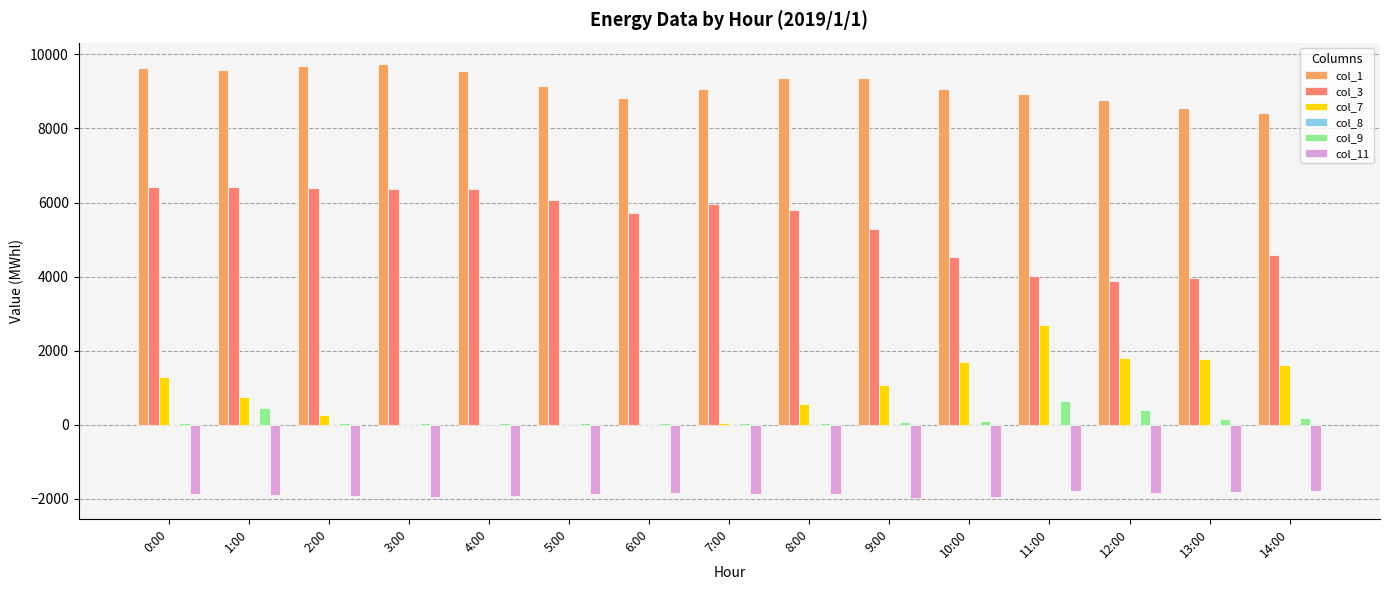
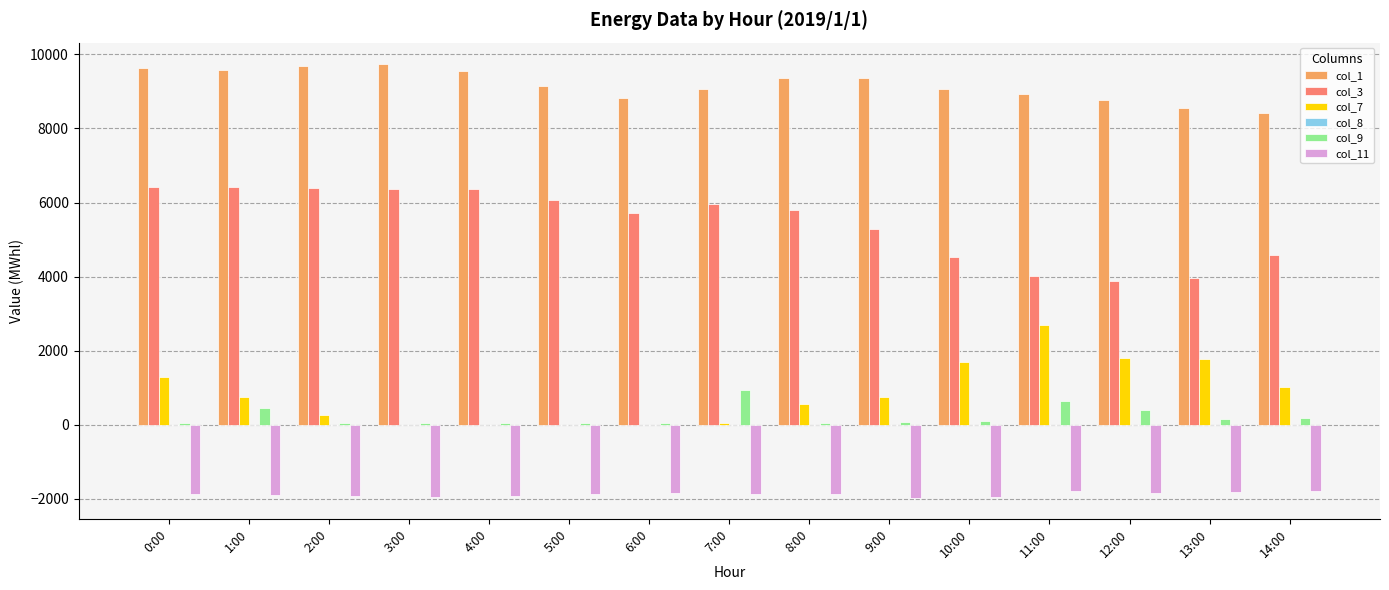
  {
    "col_7": {
      "0:00": 1300,
      "1:00": 800,
      "2:00": 300,
      "3:00": 0,
      "4:00": 0,
      "5:00": 0,
      "6:00": 0,
      "8:00": 600,
-     "9:00": 1100,
+     "9:00": 800,
      "10:00": 1700,
      "11:00": 2700,
      "12:00": 1800,
      "13:00": 1800,
-     "14:00": 1600
+     "14:00": 1000
    },
    "col_8": {
      "0:00": 0,
      "1:00": 0,
      "2:00": 0,
      "3:00": 0,
      "4:00": 0,
      "5:00": 0,
      "6:00": 0,
      "7:00": 0,
      "8:00": 0,
      "9:00": 0,
      "10:00": 0,
      "11:00": 0,
      "12:00": 0,
      "13:00": 0,
      "14:00": 0
    },
    "col_9": {
      "1:00": 400,
-     "7:00": 100,
+     "7:00": 900,
      "9:00": 100,
      "10:00": 100,
      "11:00": 600,
      "12:00": 400,
      "13:00": 200,
      "14:00": 200
    },
    "col_11": {
      "0:00": -1900,
      "1:00": -1900,
      "2:00": -1900,
      "3:00": -2000,
      "4:00": -1900,
      "5:00": -1900,
      "6:00": -1800,
      "7:00": -1900,
      "8:00": -1900,
      "9:00": -2000,
      "10:00": -1900,
      "11:00": -1800,
      "12:00": -1800,
      "13:00": -1800,
      "14:00": -1800
    }
  }
